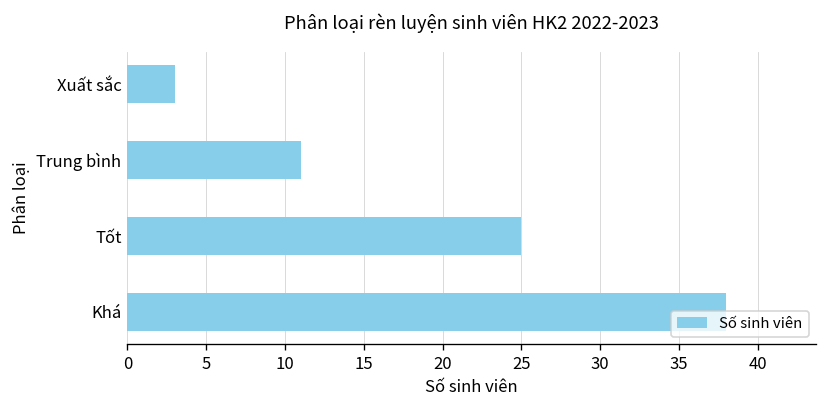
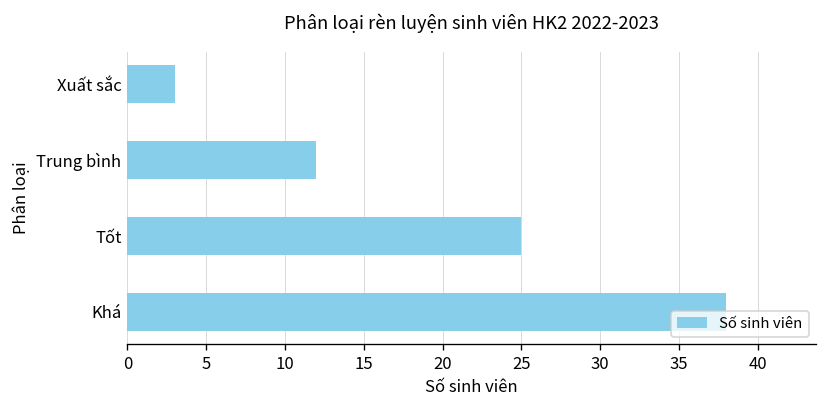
  {
    "Xuất sắc": 3,
-   "Trung bình": 11,
+   "Trung bình": 12,
    "Tốt": 25
  }
